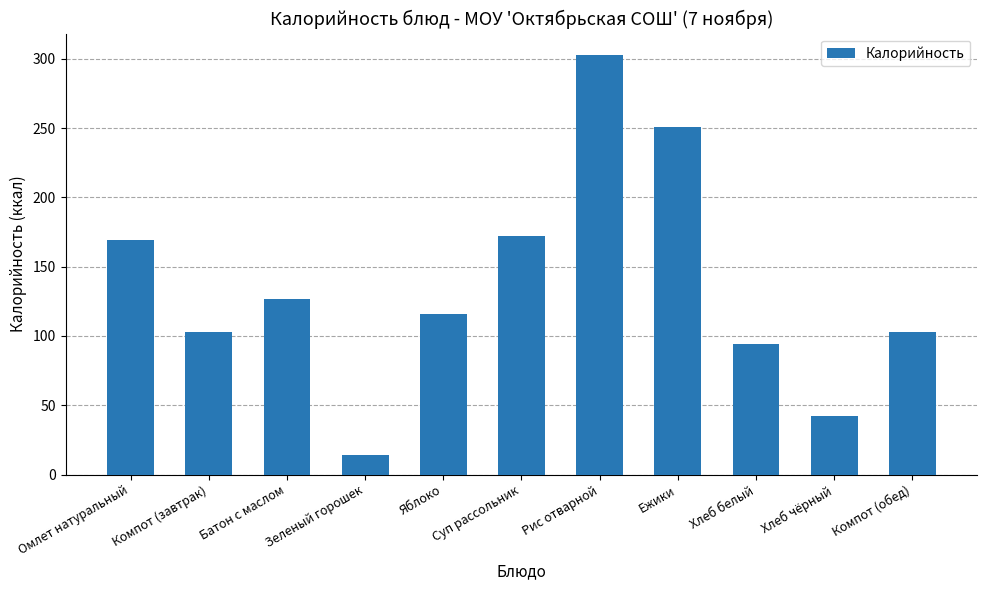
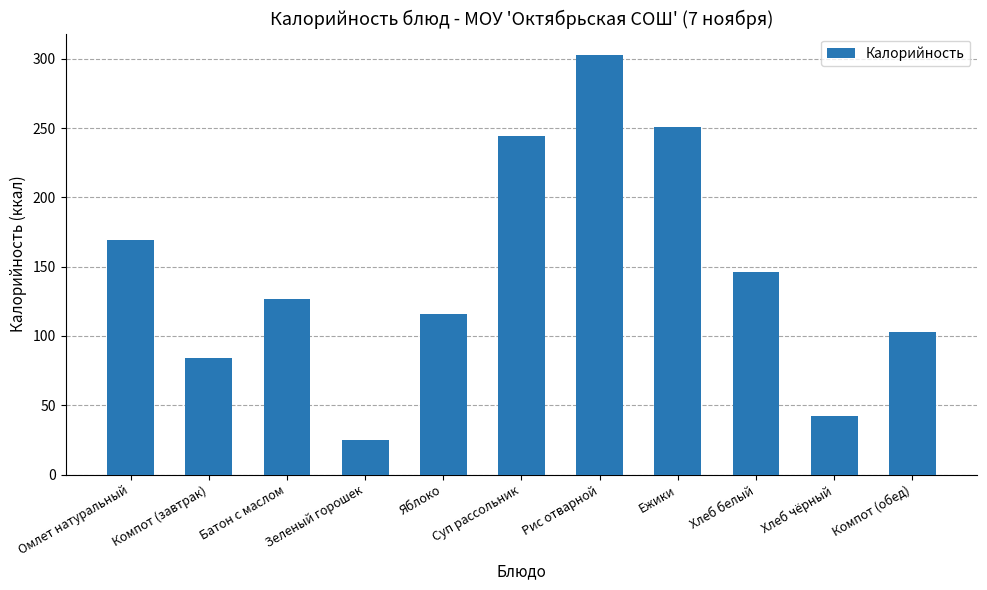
  {
    "Омлет натуральный": 169,
-   "Компот (завтрак)": 103,
+   "Компот (завтрак)": 84,
    "Батон с маслом": 127,
-   "Зеленый горошек": 14,
+   "Зеленый горошек": 25,
    "Яблоко": 116,
-   "Суп рассольник": 172,
+   "Суп рассольник": 244,
    "Рис отварной": 303,
    "Ежики": 251,
-   "Хлеб белый": 94,
+   "Хлеб белый": 146,
    "Хлеб чёрный": 42,
    "Компот (обед)": 103
  }
